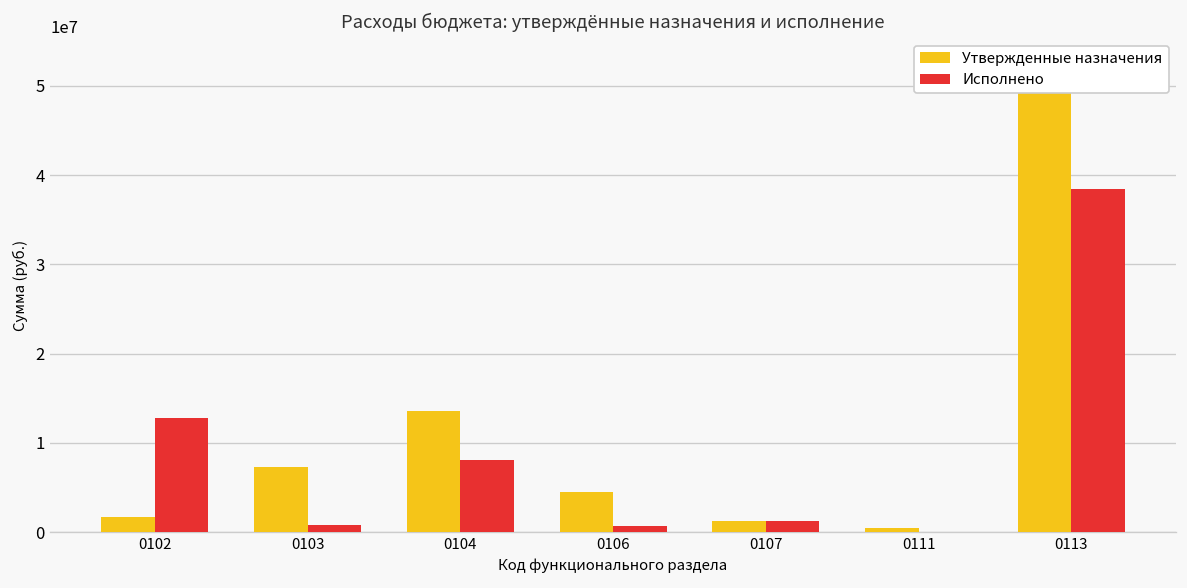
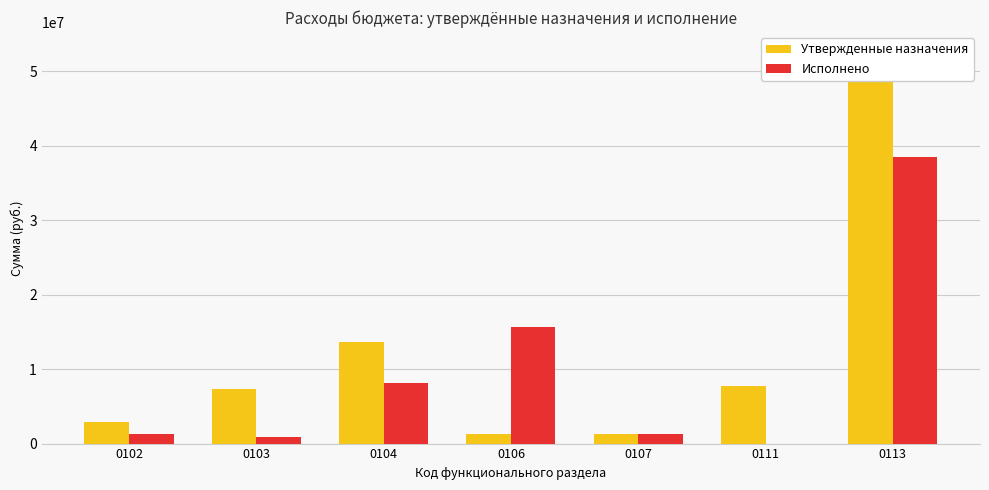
  {
    "Утвержденные назначения": {
-     "0102": 2000000,
+     "0102": 3000000,
      "0103": 7000000,
      "0104": 14000000,
-     "0106": 4000000,
+     "0106": 1000000,
      "0107": 1000000,
-     "0111": 1000000
+     "0111": 8000000
    },
    "Исполнено": {
-     "0102": 13000000,
+     "0102": 1000000,
      "0103": 1000000,
      "0104": 8000000,
-     "0106": 1000000,
+     "0106": 16000000,
      "0107": 1000000,
      "0111": 0,
      "0113": 38000000
    }
  }
